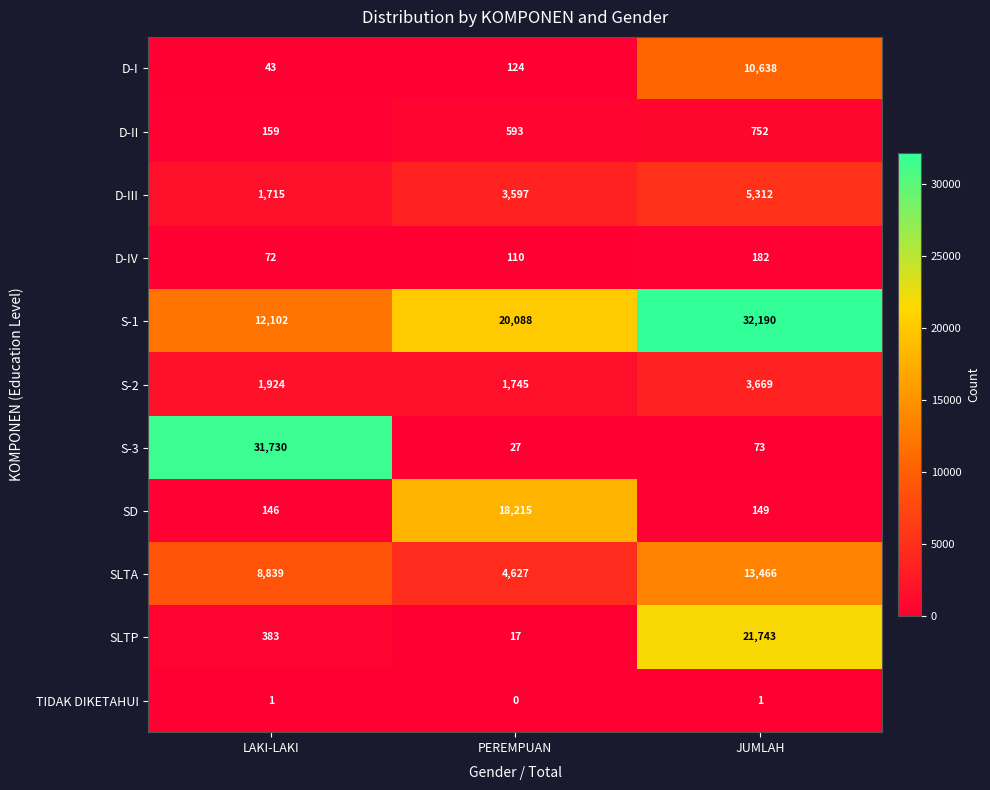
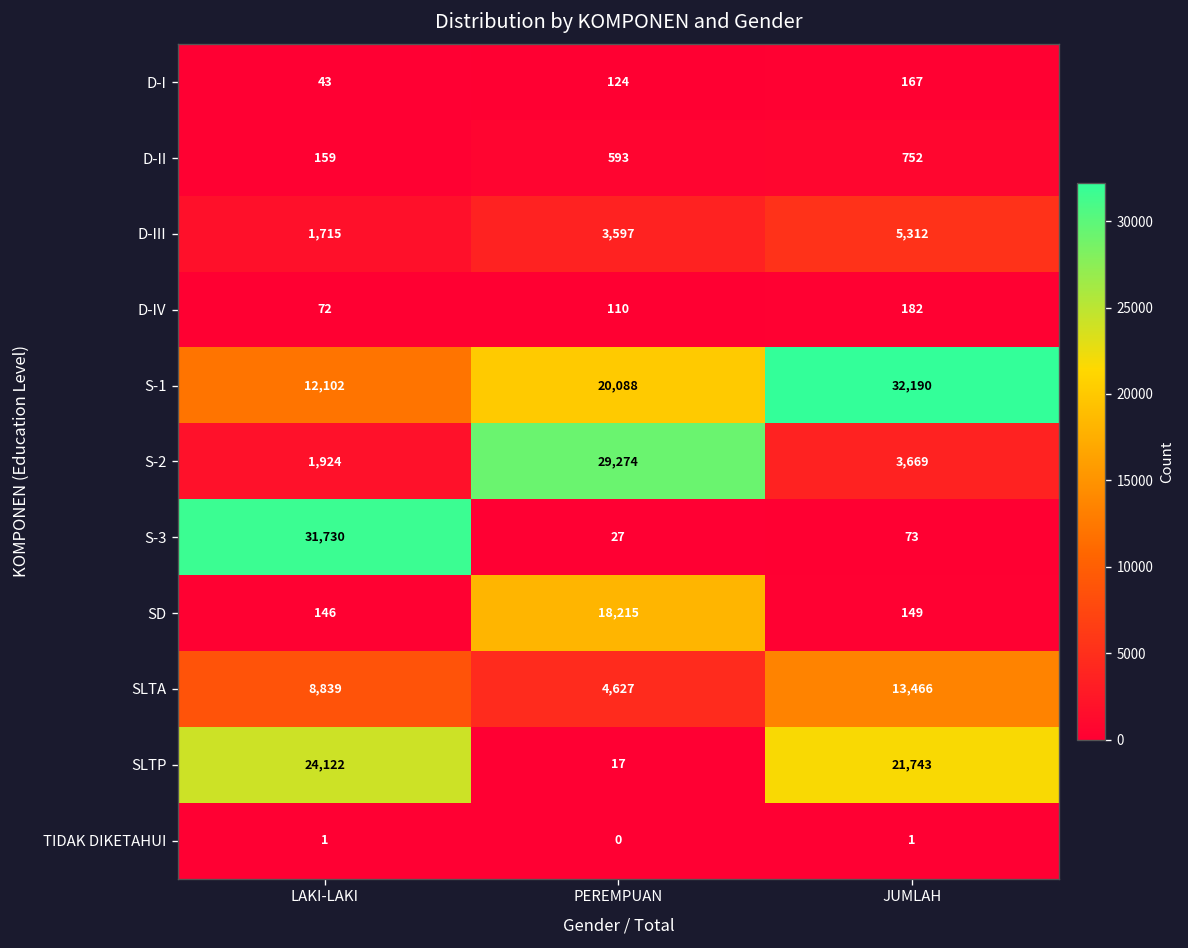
  {
    "D-I": {
      "LAKI-LAKI": "43",
      "PEREMPUAN": "124",
-     "JUMLAH": "10,638"
+     "JUMLAH": "167"
    },
    "D-II": {
      "LAKI-LAKI": "159",
      "PEREMPUAN": "593",
      "JUMLAH": "752"
    },
    "D-III": {
      "LAKI-LAKI": "1,715",
      "PEREMPUAN": "3,597",
      "JUMLAH": "5,312"
    },
    "D-IV": {
      "LAKI-LAKI": "72",
      "PEREMPUAN": "110",
      "JUMLAH": "182"
    },
    "S-1": {
      "LAKI-LAKI": "12,102",
      "PEREMPUAN": "20,088",
      "JUMLAH": "32,190"
    },
    "S-2": {
      "LAKI-LAKI": "1,924",
-     "PEREMPUAN": "1,745",
+     "PEREMPUAN": "29,274",
      "JUMLAH": "3,669"
    },
    "S-3": {
      "LAKI-LAKI": "31,730",
      "PEREMPUAN": "27",
      "JUMLAH": "73"
    },
    "SD": {
      "LAKI-LAKI": "146",
      "PEREMPUAN": "18,215",
      "JUMLAH": "149"
    },
    "SLTA": {
      "LAKI-LAKI": "8,839",
      "PEREMPUAN": "4,627",
      "JUMLAH": "13,466"
    },
    "SLTP": {
-     "LAKI-LAKI": "383",
+     "LAKI-LAKI": "24,122",
      "PEREMPUAN": "17",
      "JUMLAH": "21,743"
    },
    "TIDAK DIKETAHUI": {
      "LAKI-LAKI": "1",
      "PEREMPUAN": "0",
      "JUMLAH": "1"
    }
  }
